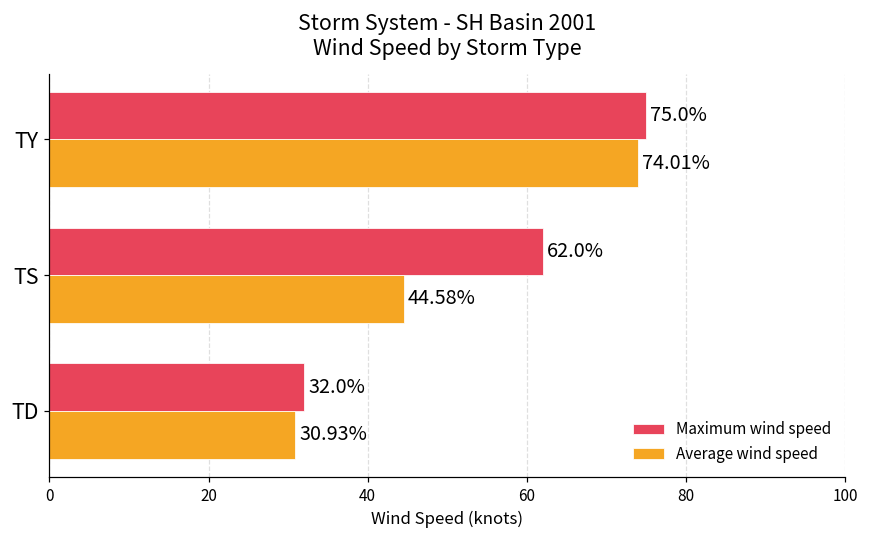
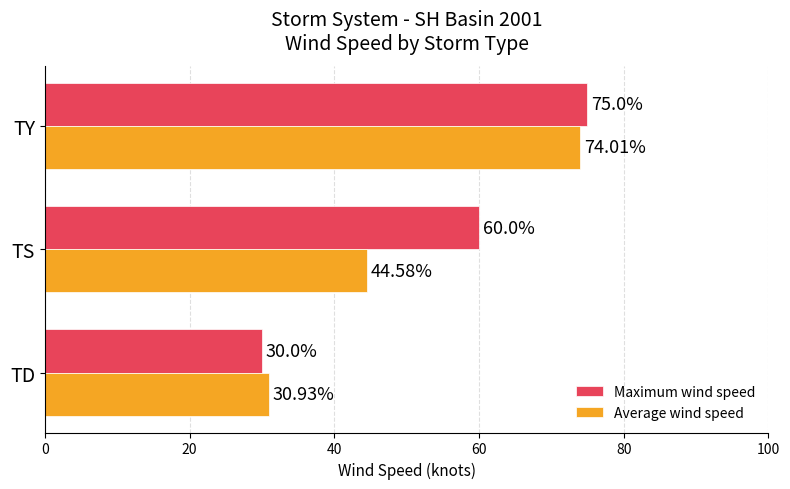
  {
    "Maximum wind speed": {
      "TY": "75.0%",
-     "TS": "62.0%",
-     "TD": "32.0%"
+     "TS": "60.0%",
+     "TD": "30.0%"
    },
    "Average wind speed": {
      "TY": "74.01%",
      "TS": "44.58%",
      "TD": "30.93%"
    }
  }
